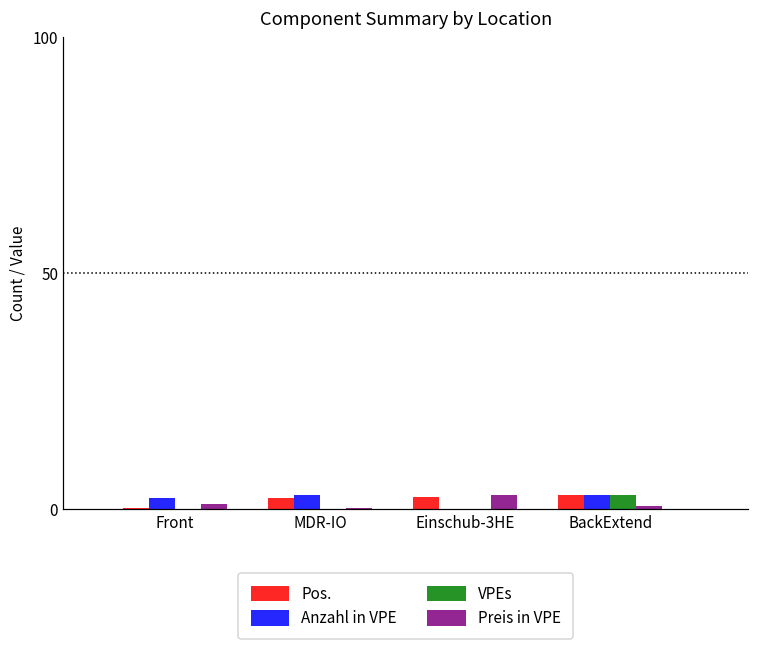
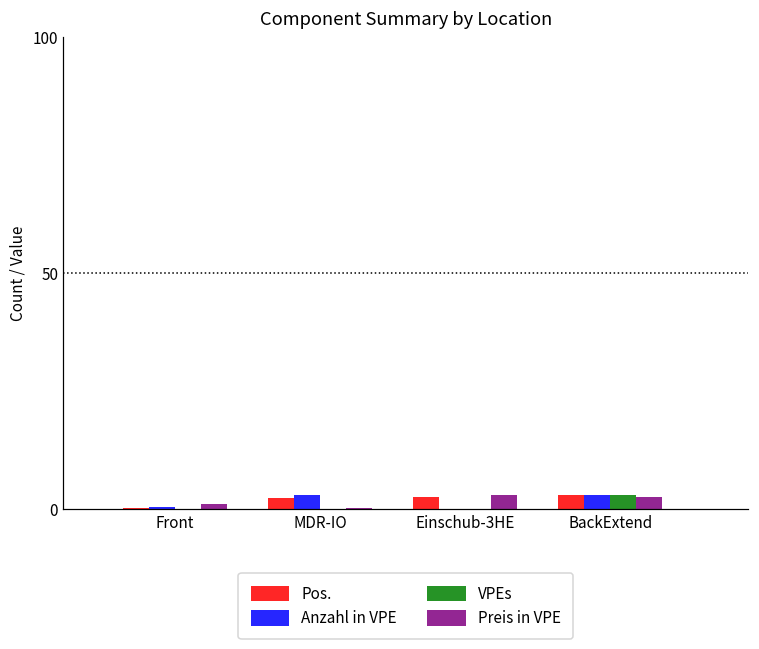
  {
    "Pos.": {
      "MDR-IO": 2,
      "Einschub-3HE": 3,
      "BackExtend": 3
    },
    "Anzahl in VPE": {
-     "Front": 2,
+     "Front": 0,
      "MDR-IO": 3,
      "BackExtend": 3
    },
    "VPEs": {
      "BackExtend": 3
    },
    "Preis in VPE": {
      "Front": 1,
      "Einschub-3HE": 3,
-     "BackExtend": 1
+     "BackExtend": 3
    }
  }
